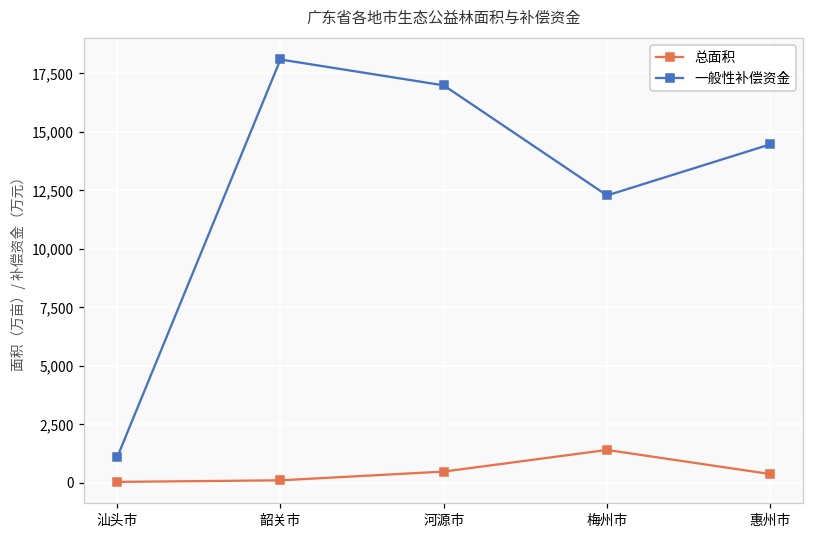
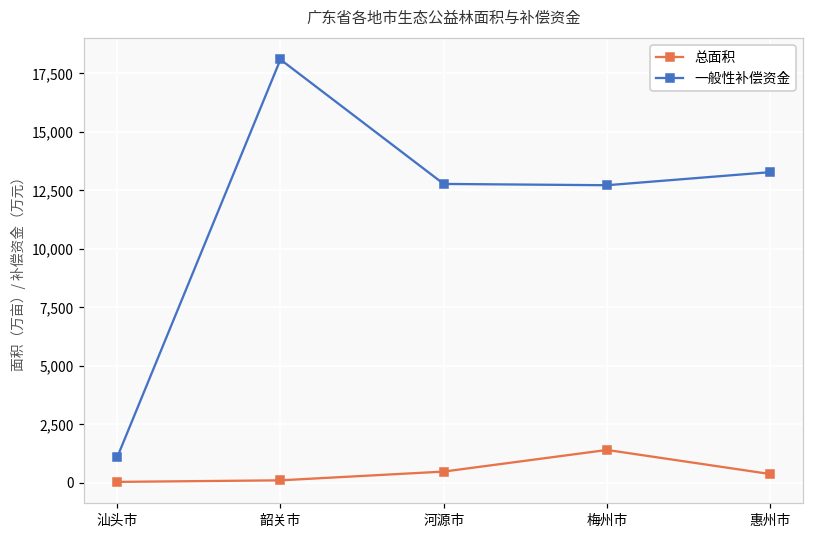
  {
    "总面积": {
      "汕头市": "0",
      "韶关市": "100",
      "河源市": "500",
      "梅州市": "1,400",
      "惠州市": "400"
    },
    "一般性补偿资金": {
      "汕头市": "1,100",
      "韶关市": "18,100",
-     "河源市": "17,000",
-     "梅州市": "12,300",
-     "惠州市": "14,500"
+     "河源市": "12,800",
+     "梅州市": "12,700",
+     "惠州市": "13,300"
    }
  }
